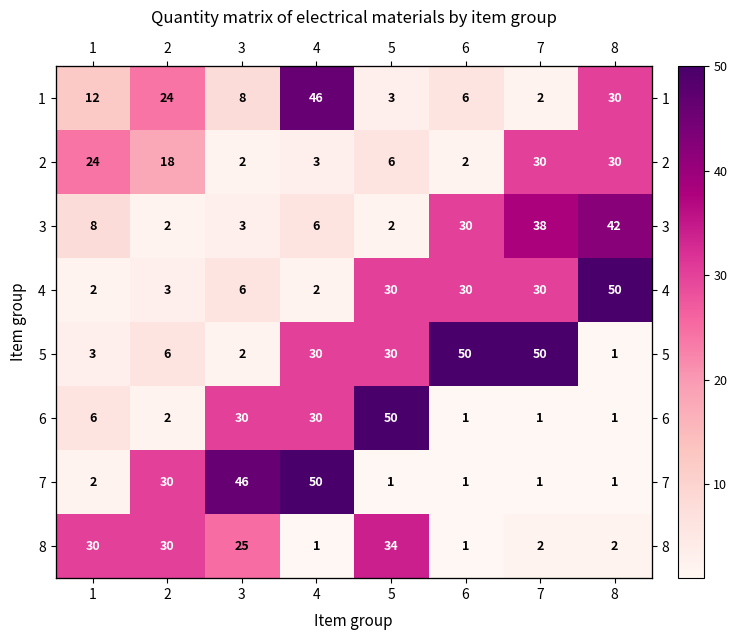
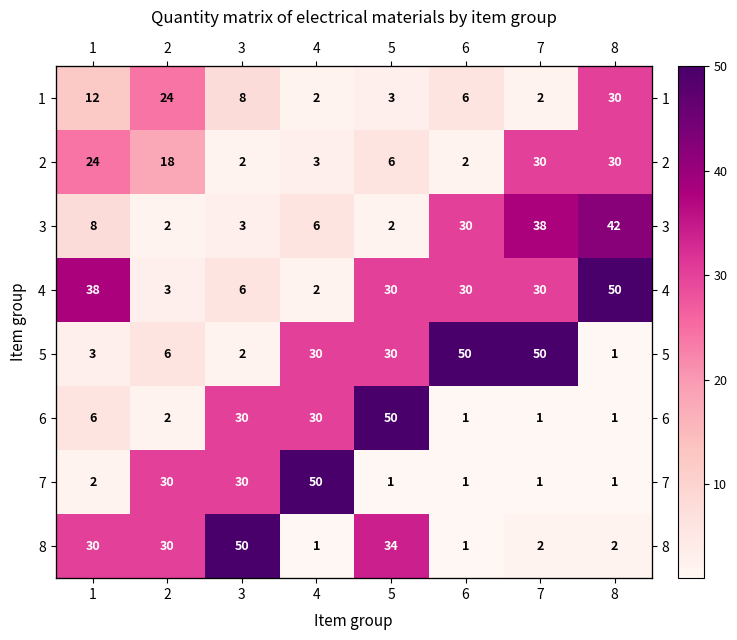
  {
    "1": {
      "1": 12,
      "2": 24,
      "3": 8,
-     "4": 46,
+     "4": 2,
      "5": 3,
      "6": 6,
      "7": 2,
      "8": 30
    },
    "2": {
      "1": 24,
      "2": 18,
      "3": 2,
      "4": 3,
      "5": 6,
      "6": 2,
      "7": 30,
      "8": 30
    },
    "3": {
      "1": 8,
      "2": 2,
      "3": 3,
      "4": 6,
      "5": 2,
      "6": 30,
      "7": 38,
      "8": 42
    },
    "4": {
-     "1": 2,
+     "1": 38,
      "2": 3,
      "3": 6,
      "4": 2,
      "5": 30,
      "6": 30,
      "7": 30,
      "8": 50
    },
    "5": {
      "1": 3,
      "2": 6,
      "3": 2,
      "4": 30,
      "5": 30,
      "6": 50,
      "7": 50,
      "8": 1
    },
    "6": {
      "1": 6,
      "2": 2,
      "3": 30,
      "4": 30,
      "5": 50,
      "6": 1,
      "7": 1,
      "8": 1
    },
    "7": {
      "1": 2,
      "2": 30,
-     "3": 46,
+     "3": 30,
      "4": 50,
      "5": 1,
      "6": 1,
      "7": 1,
      "8": 1
    },
    "8": {
      "1": 30,
      "2": 30,
-     "3": 25,
+     "3": 50,
      "4": 1,
      "5": 34,
      "6": 1,
      "7": 2,
      "8": 2
    }
  }
